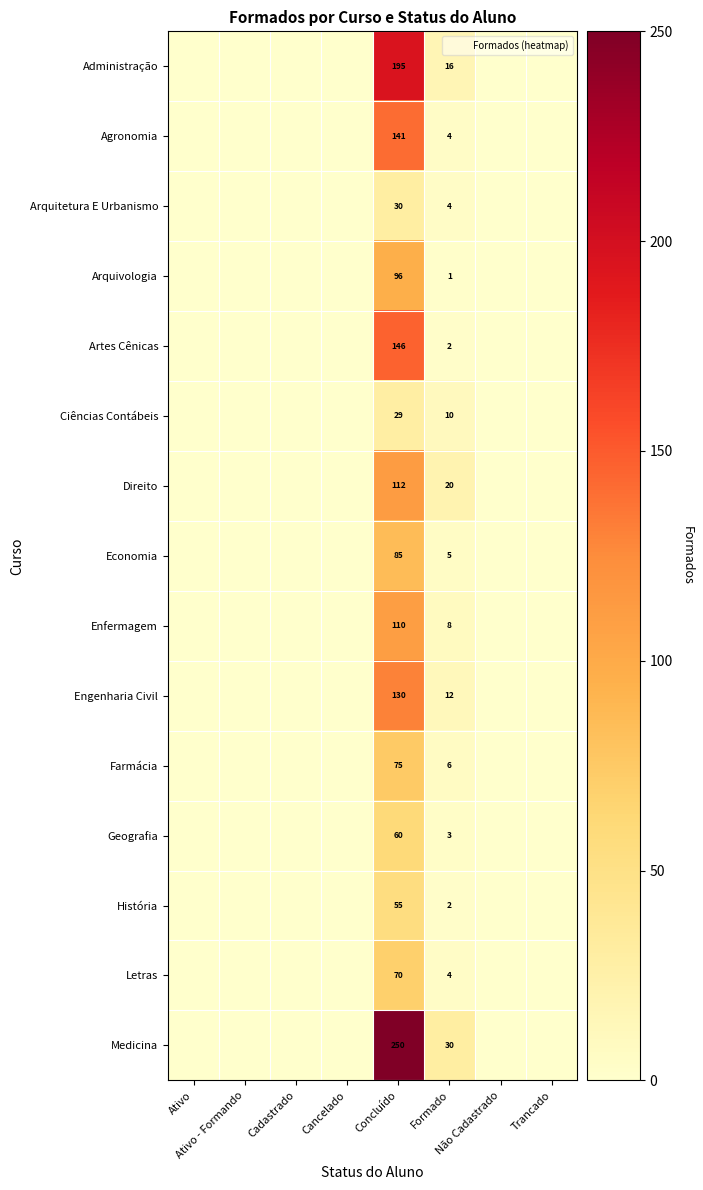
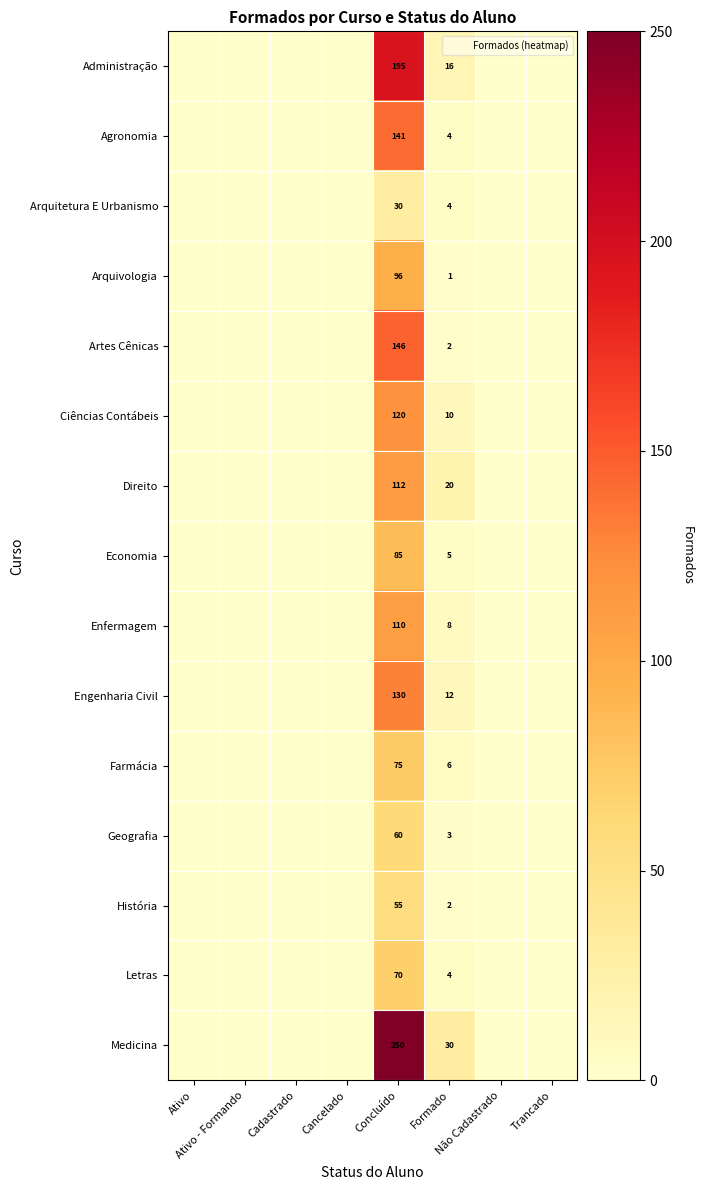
  {
    "Administração": {
      "Concluído": 195,
      "Formado": 16
    },
    "Agronomia": {
      "Concluído": 141,
      "Formado": 4
    },
    "Arquitetura E Urbanismo": {
      "Concluído": 30,
      "Formado": 4
    },
    "Arquivologia": {
      "Concluído": 96,
      "Formado": 1
    },
    "Artes Cênicas": {
      "Concluído": 146,
      "Formado": 2
    },
    "Ciências Contábeis": {
-     "Concluído": 29,
+     "Concluído": 120,
      "Formado": 10
    },
    "Direito": {
      "Concluído": 112,
      "Formado": 20
    },
    "Economia": {
      "Concluído": 85,
      "Formado": 5
    },
    "Enfermagem": {
      "Concluído": 110,
      "Formado": 8
    },
    "Engenharia Civil": {
      "Concluído": 130,
      "Formado": 12
    },
    "Farmácia": {
      "Concluído": 75,
      "Formado": 6
    },
    "Geografia": {
      "Concluído": 60,
      "Formado": 3
    },
    "História": {
      "Concluído": 55,
      "Formado": 2
    },
    "Letras": {
      "Concluído": 70,
      "Formado": 4
    },
    "Medicina": {
      "Concluído": 250,
      "Formado": 30
    }
  }
